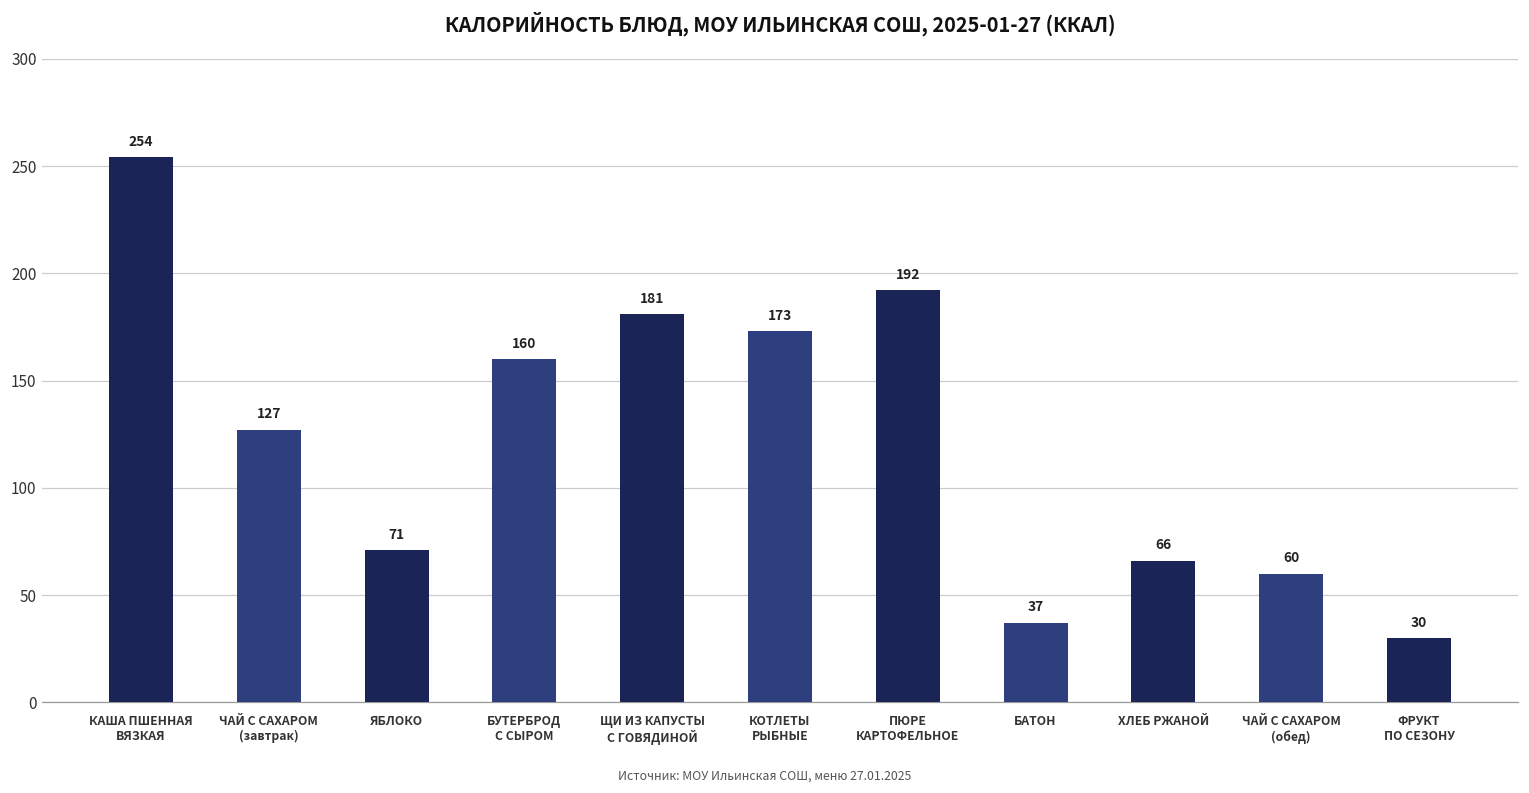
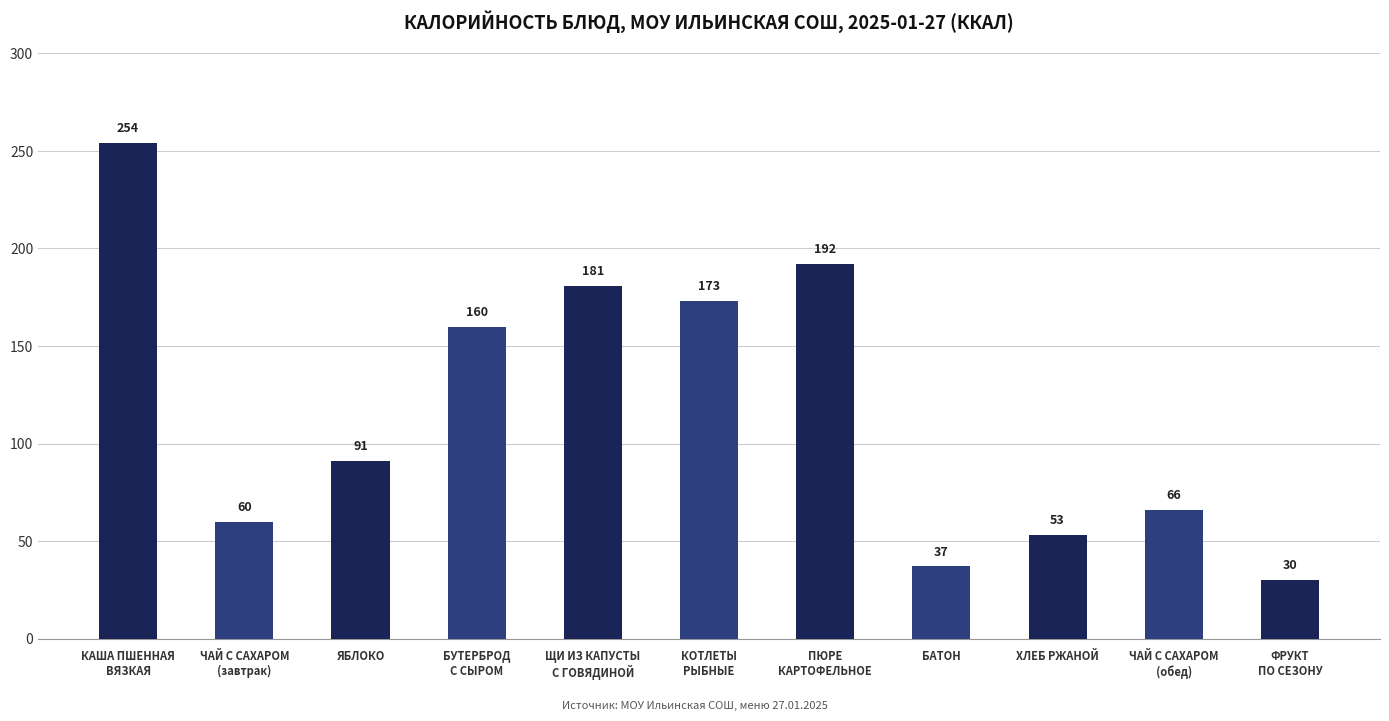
  {
    "КАША ПШЕННАЯ ВЯЗКАЯ": 254,
-   "ЧАЙ С САХАРОМ (завтрак)": 127,
-   "ЯБЛОКО": 71,
+   "ЧАЙ С САХАРОМ (завтрак)": 60,
+   "ЯБЛОКО": 91,
    "БУТЕРБРОД С СЫРОМ": 160,
    "ЩИ ИЗ КАПУСТЫ С ГОВЯДИНОЙ": 181,
    "КОТЛЕТЫ РЫБНЫЕ": 173,
    "ПЮРЕ КАРТОФЕЛЬНОЕ": 192,
    "БАТОН": 37,
-   "ХЛЕБ РЖАНОЙ": 66,
-   "ЧАЙ С САХАРОМ (обед)": 60,
+   "ХЛЕБ РЖАНОЙ": 53,
+   "ЧАЙ С САХАРОМ (обед)": 66,
    "ФРУКТ ПО СЕЗОНУ": 30
  }
